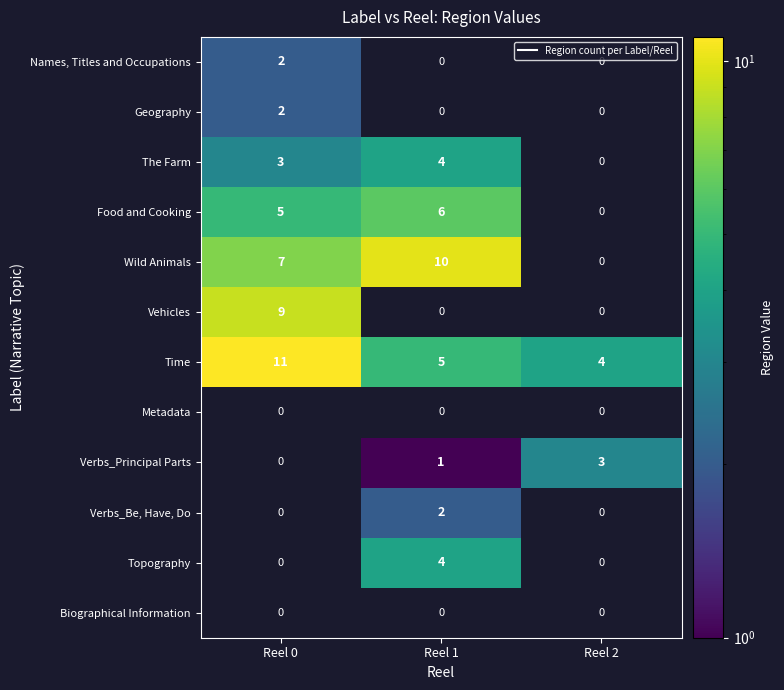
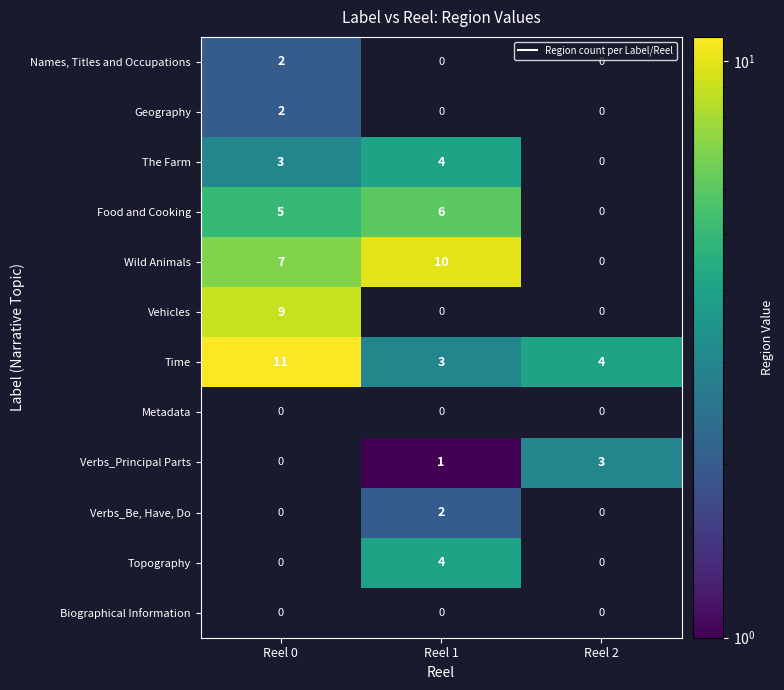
  {
    "Names, Titles and Occupations": {
      "Reel 0": 2
    },
    "Geography": {
      "Reel 0": 2
    },
    "The Farm": {
      "Reel 0": 3,
      "Reel 1": 4
    },
    "Food and Cooking": {
      "Reel 0": 5,
      "Reel 1": 6
    },
    "Wild Animals": {
      "Reel 0": 7,
      "Reel 1": 10
    },
    "Vehicles": {
      "Reel 0": 9
    },
    "Time": {
      "Reel 0": 11,
-     "Reel 1": 5,
+     "Reel 1": 3,
      "Reel 2": 4
    },
    "Verbs_Principal Parts": {
      "Reel 1": 1,
      "Reel 2": 3
    },
    "Verbs_Be, Have, Do": {
      "Reel 1": 2
    },
    "Topography": {
      "Reel 1": 4
    }
  }
